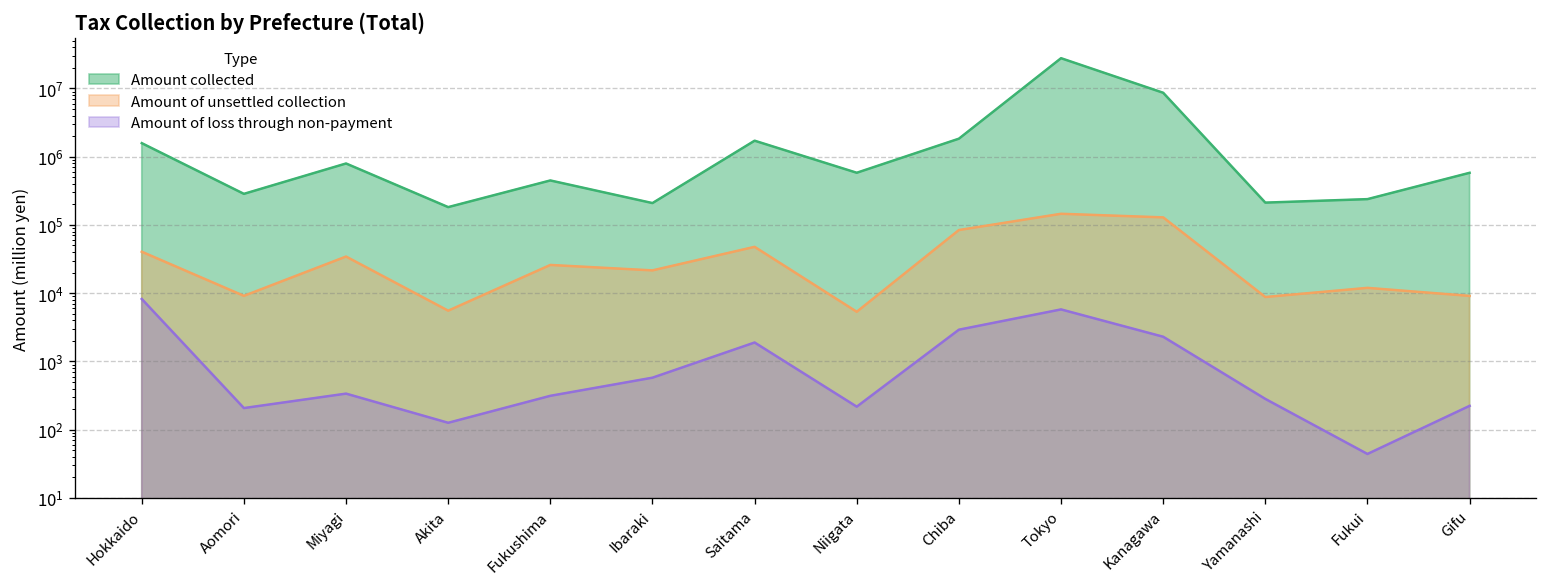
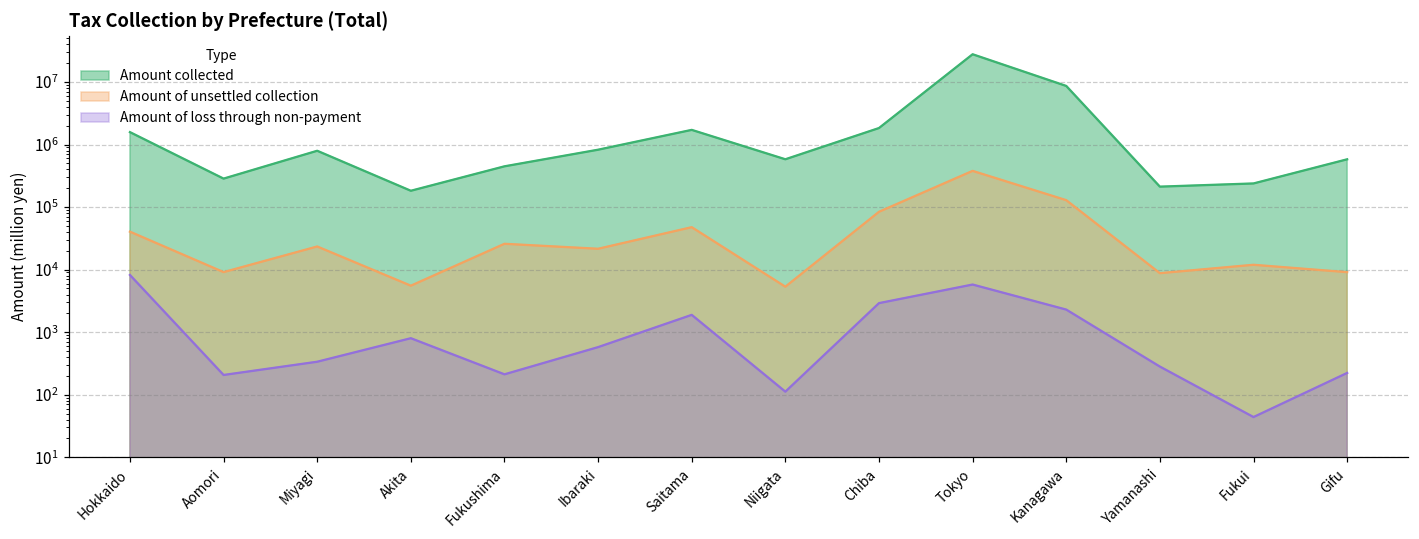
  {
    "Amount collected": {
      "Hokkaido": 1600000,
      "Aomori": 300000,
      "Miyagi": 800000,
      "Akita": 180000,
      "Fukushima": 400000,
-     "Ibaraki": 210000,
+     "Ibaraki": 800000,
      "Saitama": 1700000,
      "Niigata": 600000,
      "Chiba": 1800000,
      "Tokyo": 30000000,
      "Kanagawa": 9000000,
      "Yamanashi": 210000,
      "Fukui": 240000,
      "Gifu": 600000
    },
    "Amount of unsettled collection": {
      "Hokkaido": 40000,
      "Aomori": 9000,
-     "Miyagi": 30000,
+     "Miyagi": 23000,
      "Akita": 6000,
      "Fukushima": 30000,
      "Ibaraki": 22000,
      "Saitama": 50000,
      "Niigata": 5000,
      "Chiba": 80000,
-     "Tokyo": 150000,
+     "Tokyo": 400000,
      "Kanagawa": 130000,
      "Yamanashi": 9000,
      "Fukui": 12000,
      "Gifu": 9000
    },
    "Amount of loss through non-payment": {
      "Hokkaido": 8000,
      "Aomori": 210,
      "Miyagi": 300,
-     "Akita": 130,
-     "Fukushima": 300,
+     "Akita": 800,
+     "Fukushima": 210,
      "Ibaraki": 600,
      "Saitama": 1900,
-     "Niigata": 220,
+     "Niigata": 110,
      "Chiba": 3000,
      "Tokyo": 6000,
      "Kanagawa": 2300,
      "Yamanashi": 300,
      "Fukui": 40,
      "Gifu": 220
    }
  }
